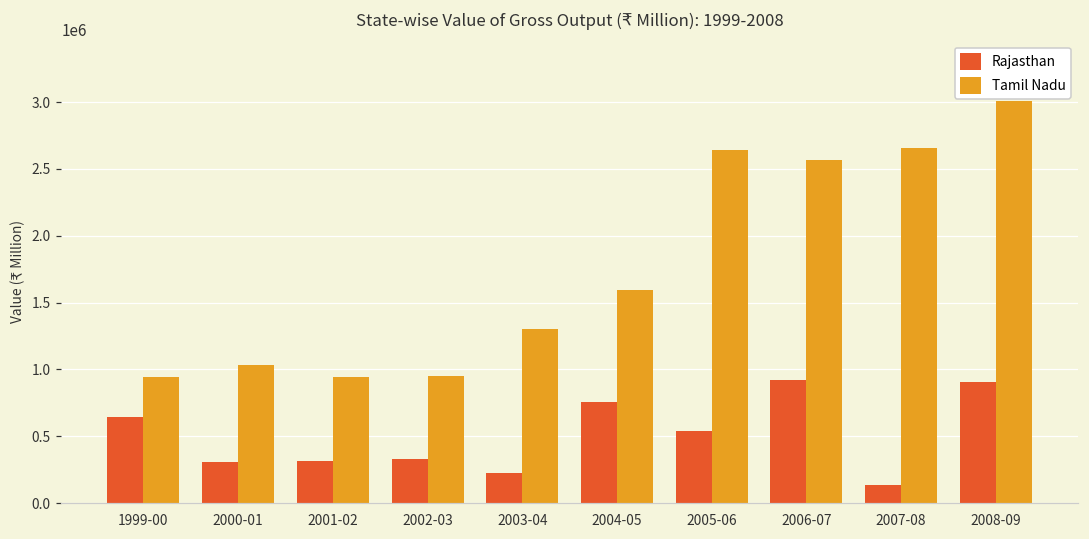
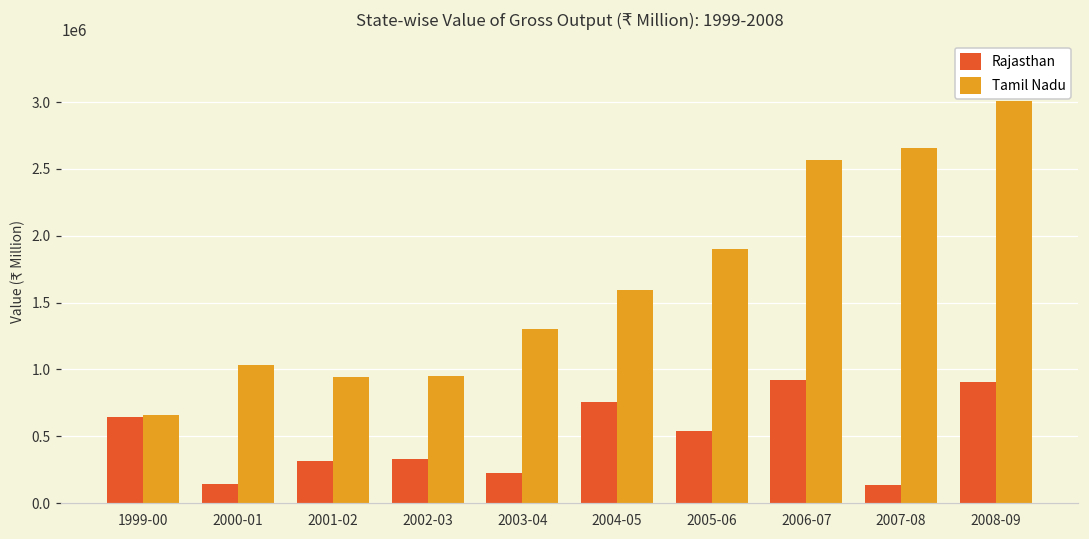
  {
    "Rajasthan": {
      "1999-00": 640000,
-     "2000-01": 310000,
+     "2000-01": 150000,
      "2001-02": 310000,
      "2002-03": 330000,
      "2003-04": 220000,
      "2004-05": 760000,
      "2005-06": 540000,
      "2006-07": 920000,
      "2007-08": 130000,
      "2008-09": 910000
    },
    "Tamil Nadu": {
-     "1999-00": 950000,
+     "1999-00": 660000,
      "2000-01": 1040000,
      "2001-02": 940000,
      "2002-03": 950000,
      "2003-04": 1300000,
      "2004-05": 1600000,
-     "2005-06": 2640000,
+     "2005-06": 1900000,
      "2006-07": 2570000,
      "2007-08": 2650000,
      "2008-09": 3010000
    }
  }
